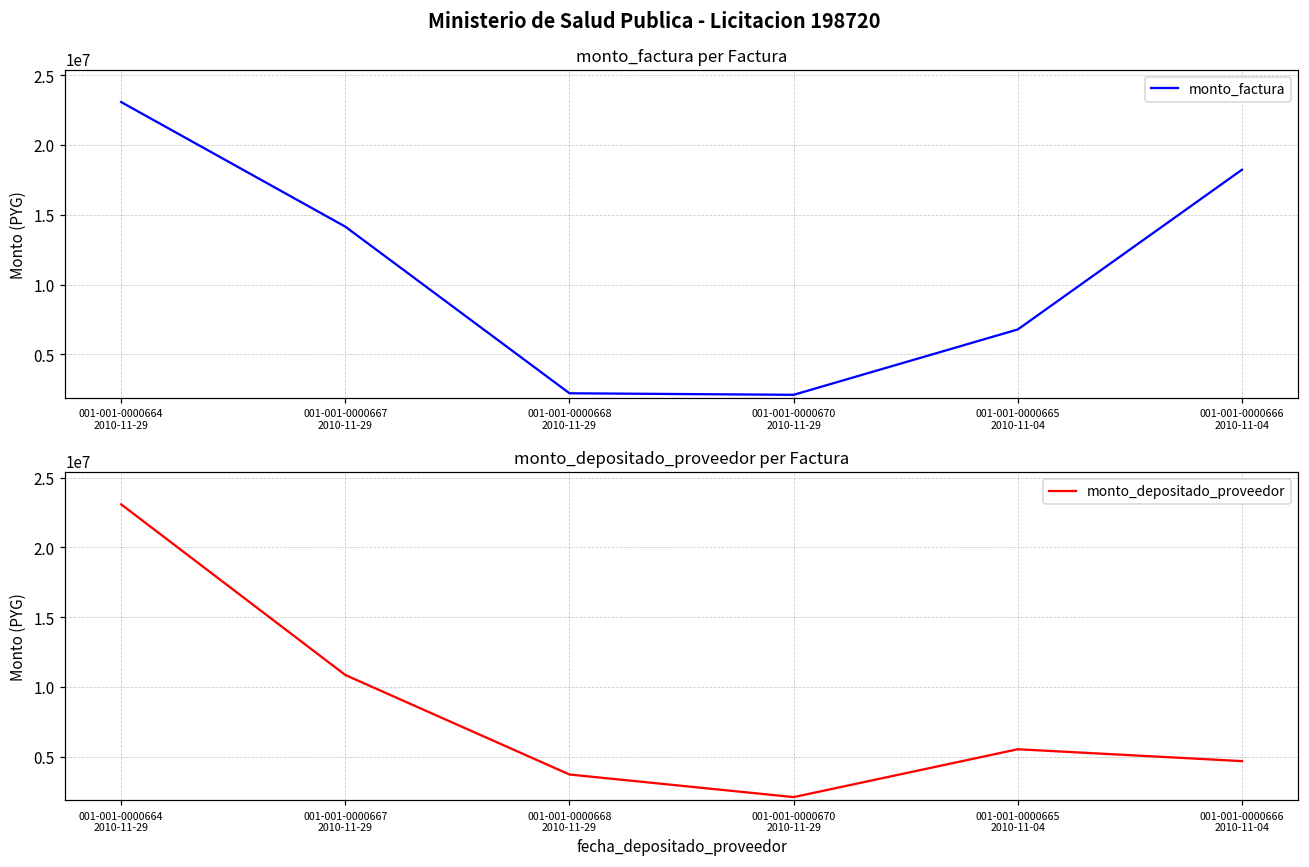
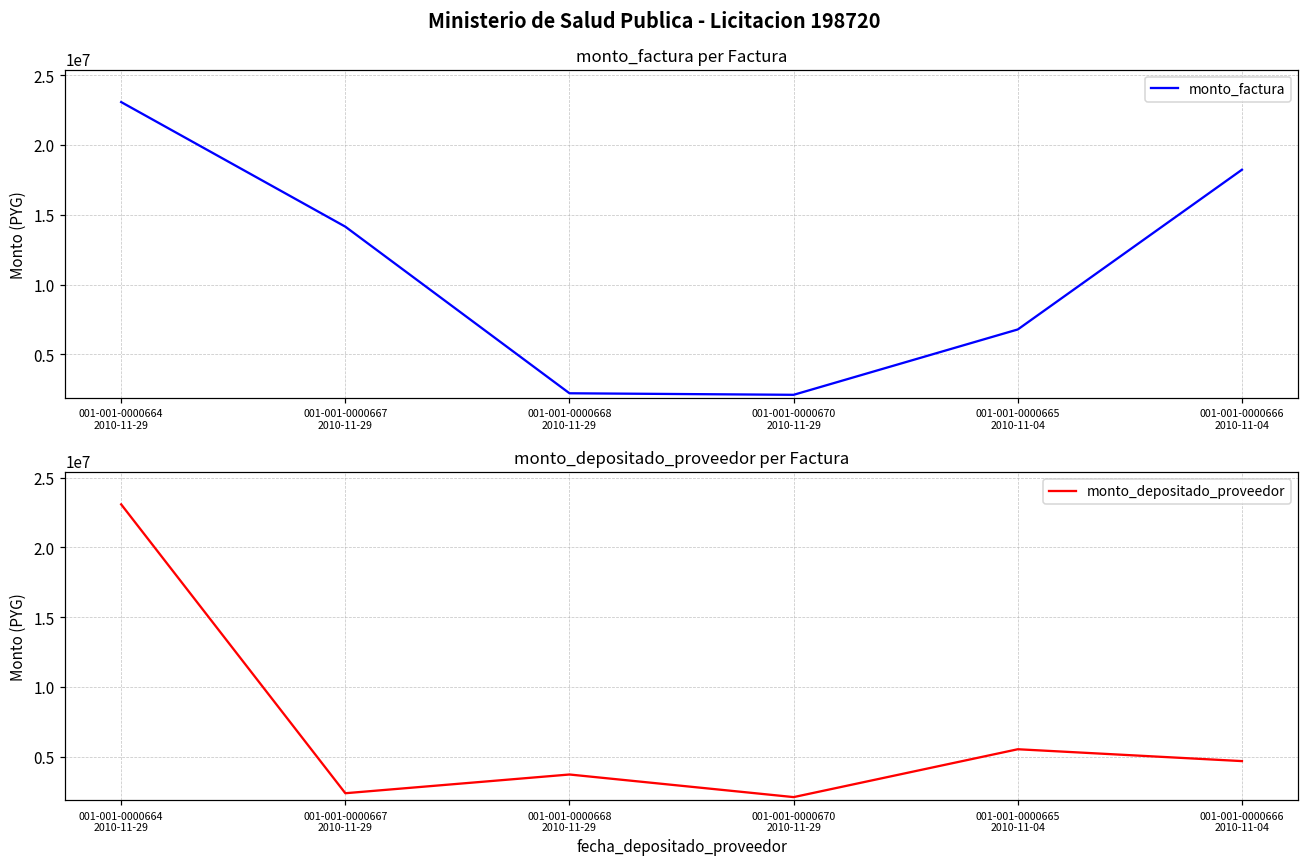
  {
    "monto_factura per Factura": {
      "001-001-0000664 2010-11-29": 23100000,
      "001-001-0000667 2010-11-29": 14200000,
      "001-001-0000668 2010-11-29": 2200000,
      "001-001-0000670 2010-11-29": 2100000,
      "001-001-0000665 2010-11-04": 6800000,
      "001-001-0000666 2010-11-04": 18200000
    },
    "monto_depositado_proveedor per Factura": {
      "001-001-0000664 2010-11-29": 23100000,
-     "001-001-0000667 2010-11-29": 10900000,
+     "001-001-0000667 2010-11-29": 2400000,
      "001-001-0000668 2010-11-29": 3700000,
      "001-001-0000670 2010-11-29": 2100000,
      "001-001-0000665 2010-11-04": 5500000,
      "001-001-0000666 2010-11-04": 4700000
    }
  }
